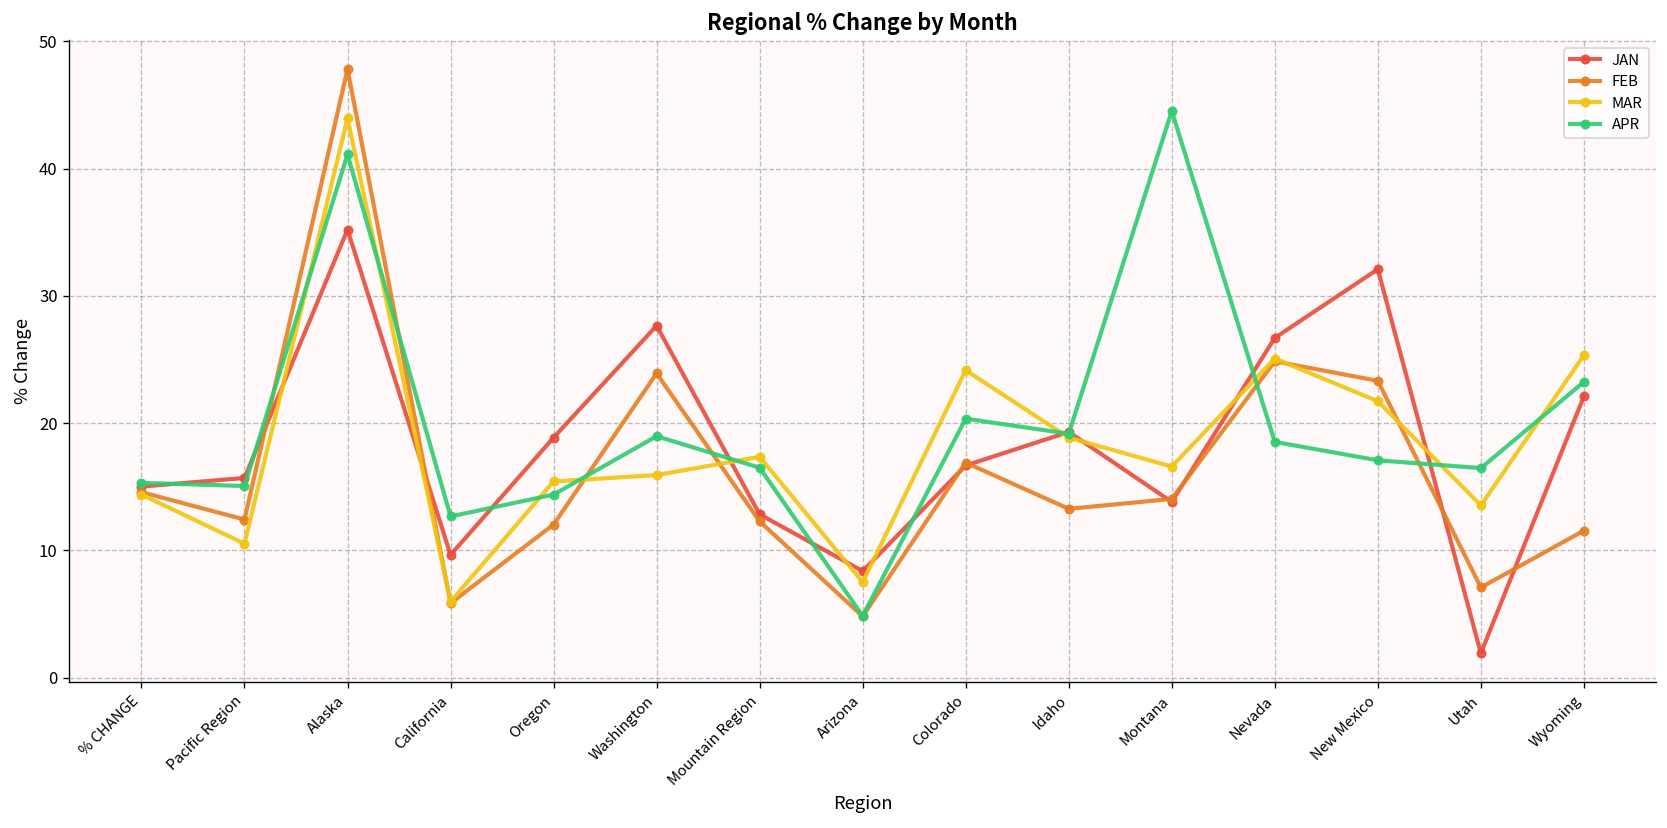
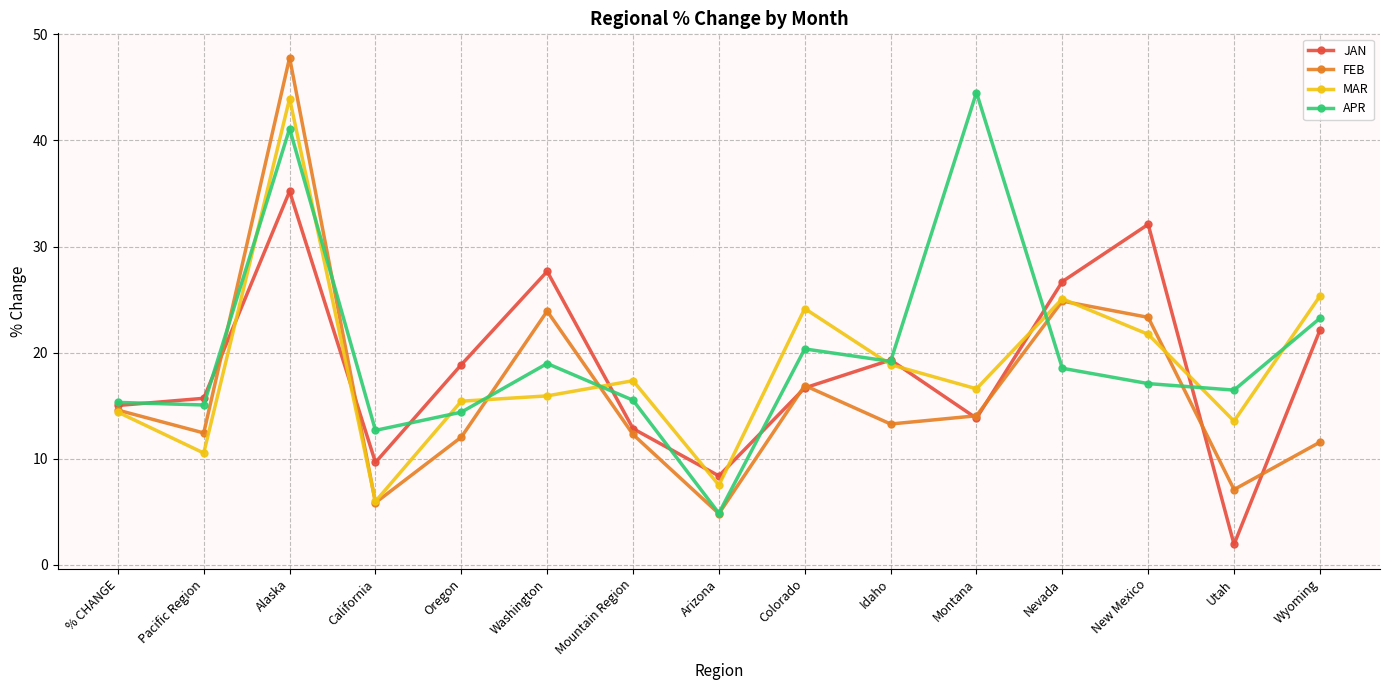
  {
    "MAR": {
      "Pacific Region": 10.5,
      "Alaska": 44.0,
      "Oregon": 15.4,
      "Washington": 15.9,
      "Mountain Region": 17.3,
      "Arizona": 7.5,
      "Colorado": 24.1,
      "Idaho": 18.9,
      "Montana": 16.6,
      "New Mexico": 21.7,
      "Utah": 13.5,
      "Wyoming": 25.3
    },
    "APR": {
      "% CHANGE": 15.3,
      "Pacific Region": 15.1,
      "Alaska": 41.1,
      "California": 12.7,
      "Oregon": 14.4,
      "Washington": 19.0,
-     "Mountain Region": 16.5,
+     "Mountain Region": 15.5,
      "Colorado": 20.3,
      "Montana": 44.5,
      "Nevada": 18.5,
      "New Mexico": 17.1,
      "Utah": 16.5,
      "Wyoming": 23.2
    }
  }
